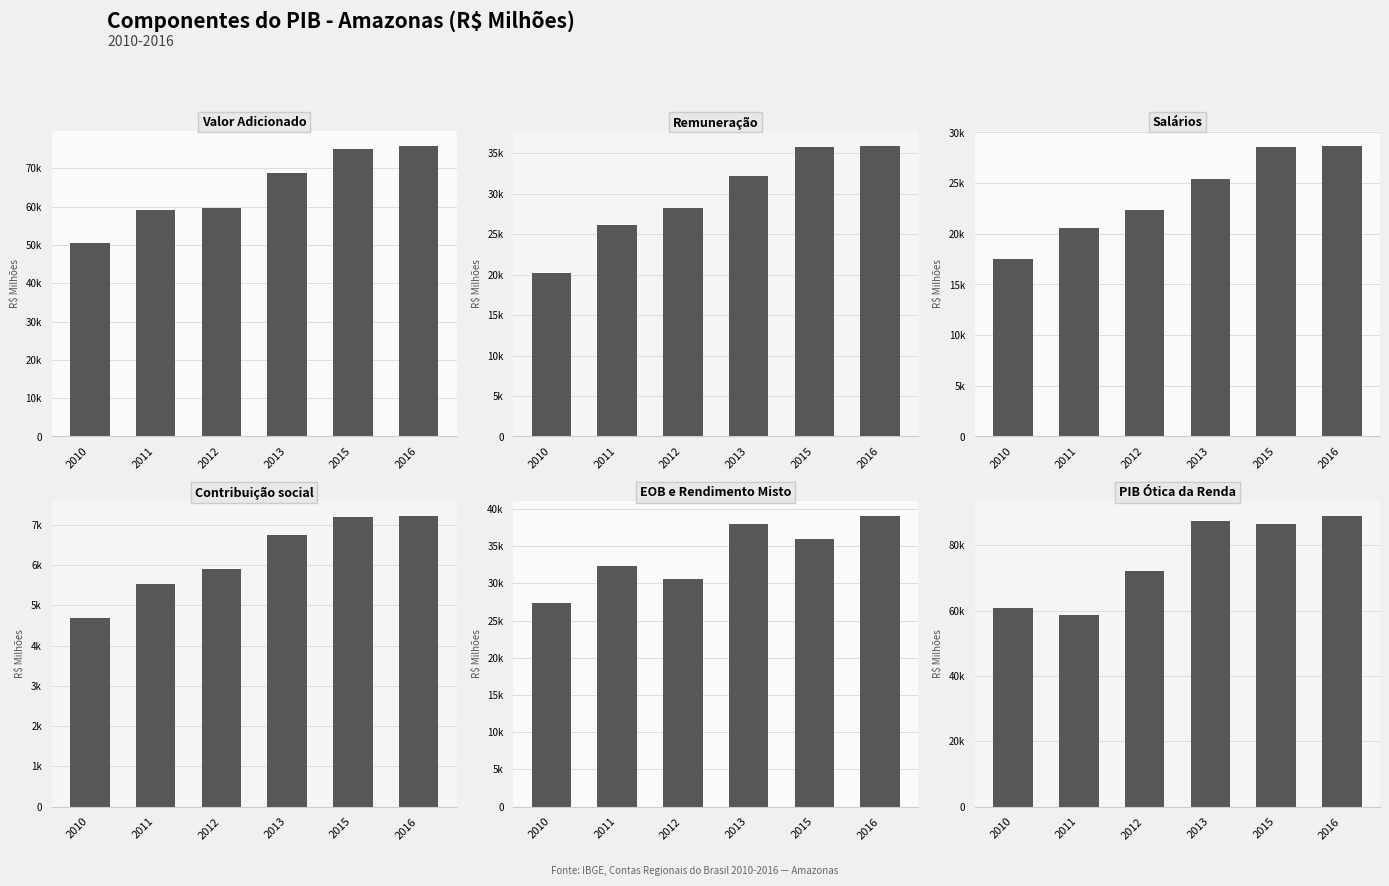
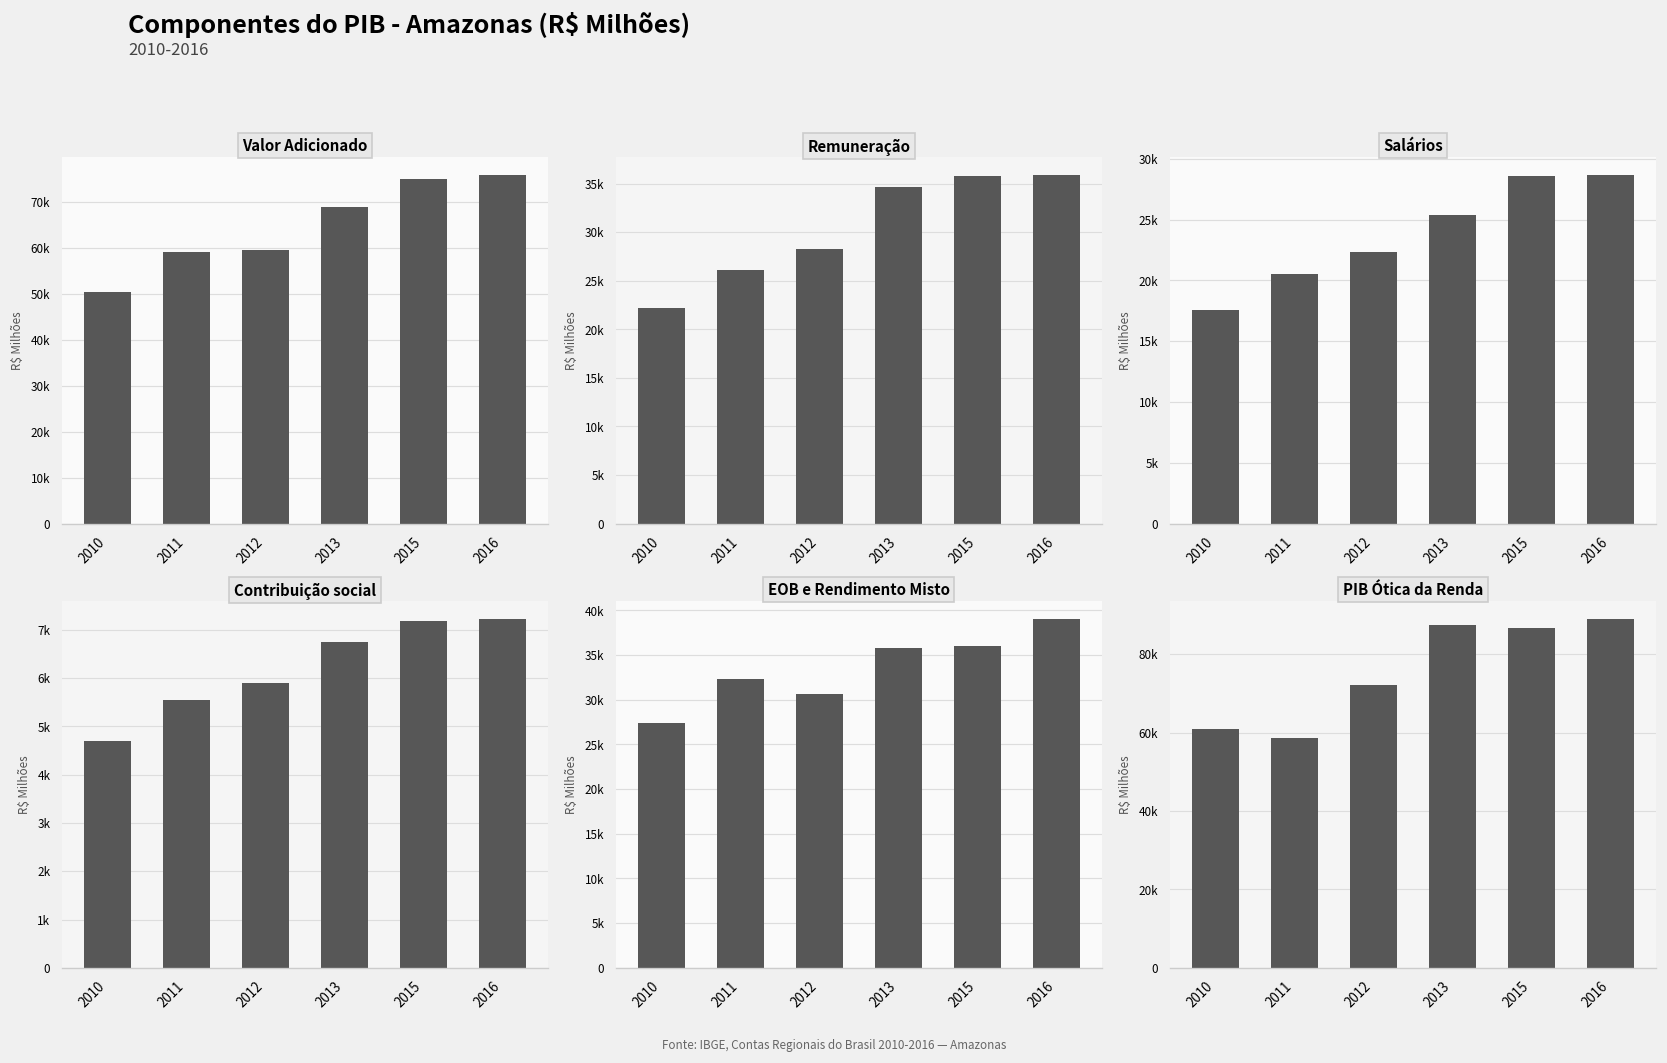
  {
    "Valor Adicionado": {
      "2010": 50000,
      "2011": 59000,
      "2012": 60000,
      "2013": 69000,
      "2015": 75000,
      "2016": 76000
    },
    "Remuneração": {
-     "2010": 20000,
+     "2010": 22000,
      "2011": 26000,
      "2012": 28000,
-     "2013": 32000,
+     "2013": 35000,
      "2015": 36000,
      "2016": 36000
    },
    "Salários": {
      "2010": 17500,
      "2011": 20500,
      "2012": 22300,
      "2013": 25400,
      "2015": 28600,
      "2016": 28700
    },
    "Contribuição social": {
      "2010": 4700,
      "2011": 5500,
      "2012": 5900,
      "2013": 6800,
      "2015": 7200,
      "2016": 7200
    },
    "EOB e Rendimento Misto": {
      "2010": 27000,
      "2011": 32000,
      "2012": 31000,
-     "2013": 38000,
+     "2013": 36000,
      "2015": 36000,
      "2016": 39000
    },
    "PIB Ótica da Renda": {
      "2010": 61000,
      "2011": 59000,
      "2012": 72000,
      "2013": 87000,
      "2015": 87000,
      "2016": 89000
    }
  }
